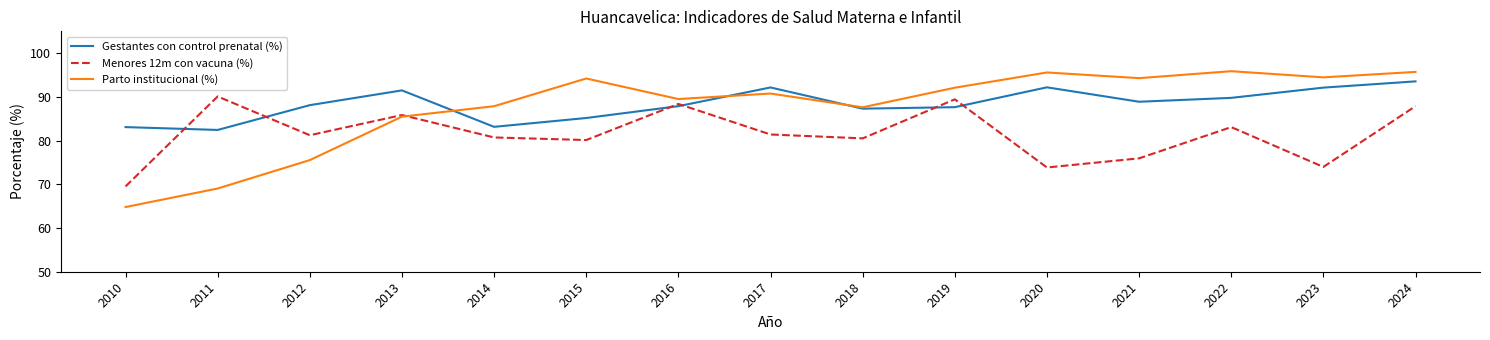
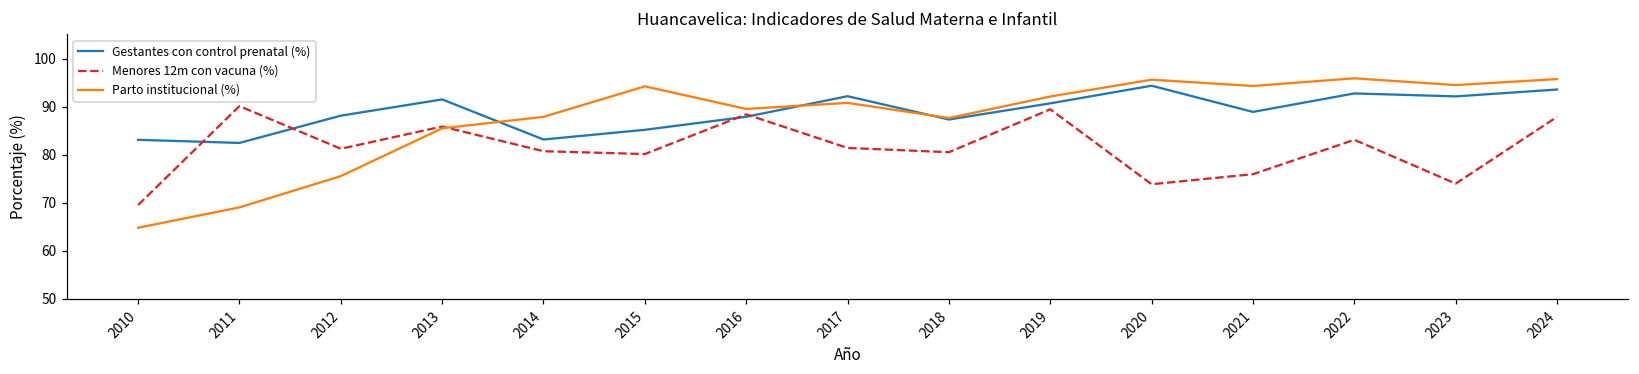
  {
    "Gestantes con control prenatal (%)": {
      "2010": 83,
      "2011": 82,
      "2012": 88,
      "2013": 91,
      "2014": 83,
      "2015": 85,
      "2017": 92,
-     "2019": 88,
-     "2020": 92,
+     "2019": 91,
+     "2020": 94,
      "2021": 89,
-     "2022": 90,
+     "2022": 93,
      "2023": 92,
      "2024": 94
    },
    "Menores 12m con vacuna (%)": {
      "2010": 70,
      "2011": 90,
      "2012": 81,
      "2014": 81,
      "2015": 80,
      "2017": 81,
      "2018": 81,
      "2019": 89,
      "2020": 74,
      "2021": 76,
      "2022": 83,
      "2023": 74,
      "2024": 88
    },
    "Parto institucional (%)": {
      "2010": 65,
      "2011": 69,
      "2012": 76,
      "2014": 88,
      "2015": 94,
      "2016": 90,
      "2017": 91,
      "2019": 92,
      "2020": 96,
      "2021": 94,
      "2022": 96,
      "2023": 94,
      "2024": 96
    }
  }
